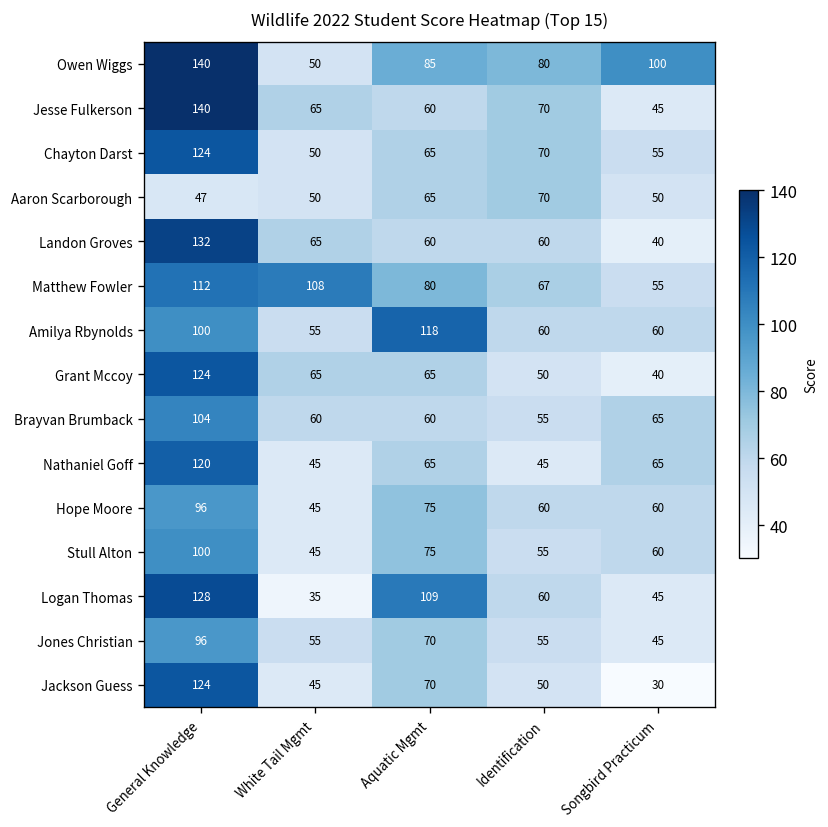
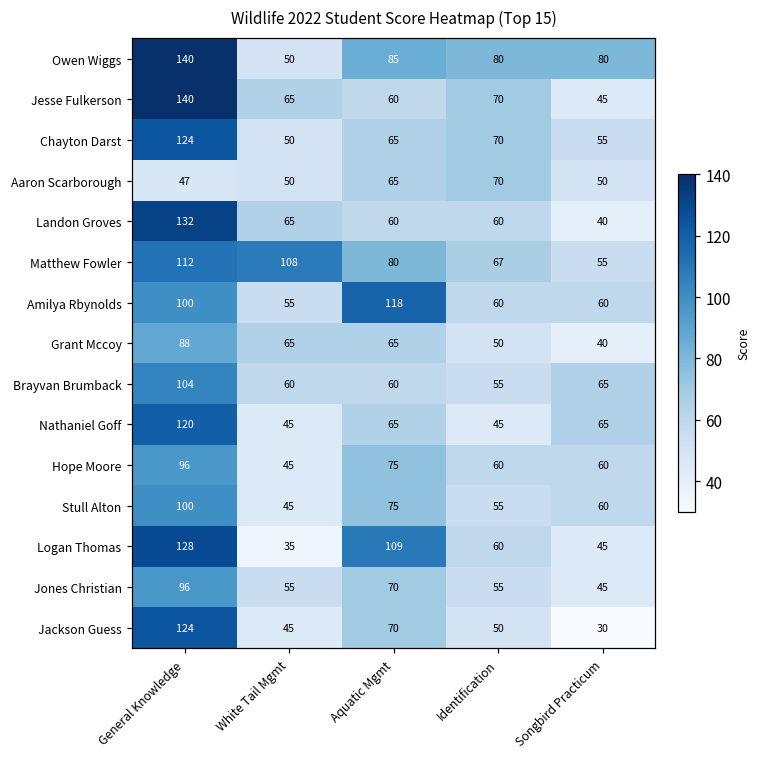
  {
    "Owen Wiggs": {
      "General Knowledge": 140,
      "White Tail Mgmt": 50,
      "Aquatic Mgmt": 85,
      "Identification": 80,
-     "Songbird Practicum": 100
+     "Songbird Practicum": 80
    },
    "Jesse Fulkerson": {
      "General Knowledge": 140,
      "White Tail Mgmt": 65,
      "Aquatic Mgmt": 60,
      "Identification": 70,
      "Songbird Practicum": 45
    },
    "Chayton Darst": {
      "General Knowledge": 124,
      "White Tail Mgmt": 50,
      "Aquatic Mgmt": 65,
      "Identification": 70,
      "Songbird Practicum": 55
    },
    "Aaron Scarborough": {
      "General Knowledge": 47,
      "White Tail Mgmt": 50,
      "Aquatic Mgmt": 65,
      "Identification": 70,
      "Songbird Practicum": 50
    },
    "Landon Groves": {
      "General Knowledge": 132,
      "White Tail Mgmt": 65,
      "Aquatic Mgmt": 60,
      "Identification": 60,
      "Songbird Practicum": 40
    },
    "Matthew Fowler": {
      "General Knowledge": 112,
      "White Tail Mgmt": 108,
      "Aquatic Mgmt": 80,
      "Identification": 67,
      "Songbird Practicum": 55
    },
    "Amilya Rbynolds": {
      "General Knowledge": 100,
      "White Tail Mgmt": 55,
      "Aquatic Mgmt": 118,
      "Identification": 60,
      "Songbird Practicum": 60
    },
    "Grant Mccoy": {
-     "General Knowledge": 124,
+     "General Knowledge": 88,
      "White Tail Mgmt": 65,
      "Aquatic Mgmt": 65,
      "Identification": 50,
      "Songbird Practicum": 40
    },
    "Brayvan Brumback": {
      "General Knowledge": 104,
      "White Tail Mgmt": 60,
      "Aquatic Mgmt": 60,
      "Identification": 55,
      "Songbird Practicum": 65
    },
    "Nathaniel Goff": {
      "General Knowledge": 120,
      "White Tail Mgmt": 45,
      "Aquatic Mgmt": 65,
      "Identification": 45,
      "Songbird Practicum": 65
    },
    "Hope Moore": {
      "General Knowledge": 96,
      "White Tail Mgmt": 45,
      "Aquatic Mgmt": 75,
      "Identification": 60,
      "Songbird Practicum": 60
    },
    "Stull Alton": {
      "General Knowledge": 100,
      "White Tail Mgmt": 45,
      "Aquatic Mgmt": 75,
      "Identification": 55,
      "Songbird Practicum": 60
    },
    "Logan Thomas": {
      "General Knowledge": 128,
      "White Tail Mgmt": 35,
      "Aquatic Mgmt": 109,
      "Identification": 60,
      "Songbird Practicum": 45
    },
    "Jones Christian": {
      "General Knowledge": 96,
      "White Tail Mgmt": 55,
      "Aquatic Mgmt": 70,
      "Identification": 55,
      "Songbird Practicum": 45
    },
    "Jackson Guess": {
      "General Knowledge": 124,
      "White Tail Mgmt": 45,
      "Aquatic Mgmt": 70,
      "Identification": 50,
      "Songbird Practicum": 30
    }
  }
